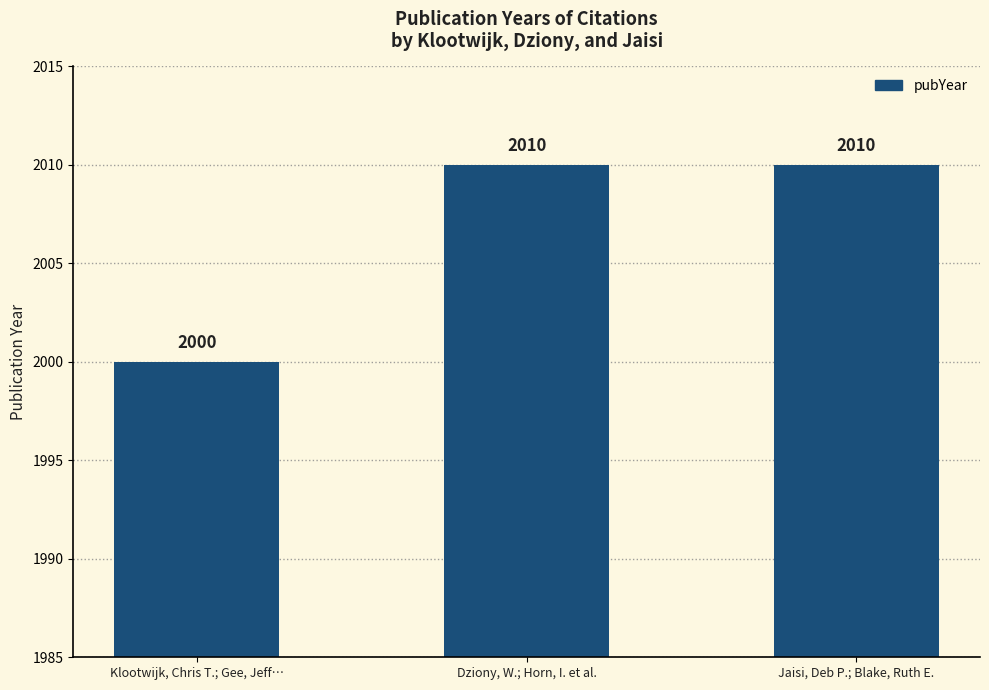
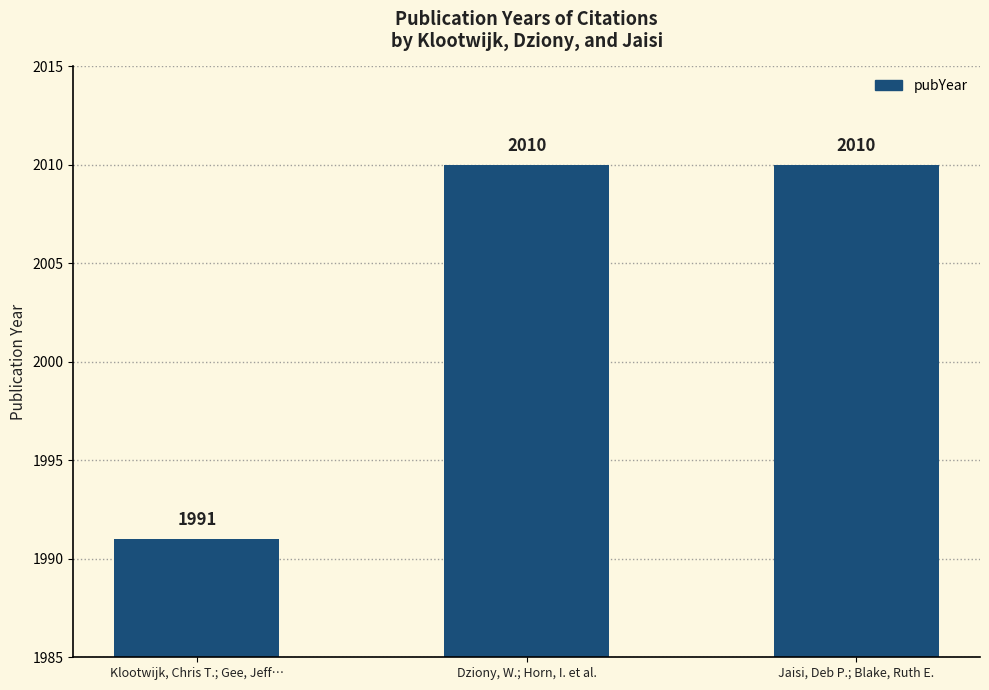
  {
-   "Klootwijk, Chris T.; Gee, Jeff…": 2000,
+   "Klootwijk, Chris T.; Gee, Jeff…": 1991,
    "Dziony, W.; Horn, I. et al.": 2010,
    "Jaisi, Deb P.; Blake, Ruth E.": 2010
  }
